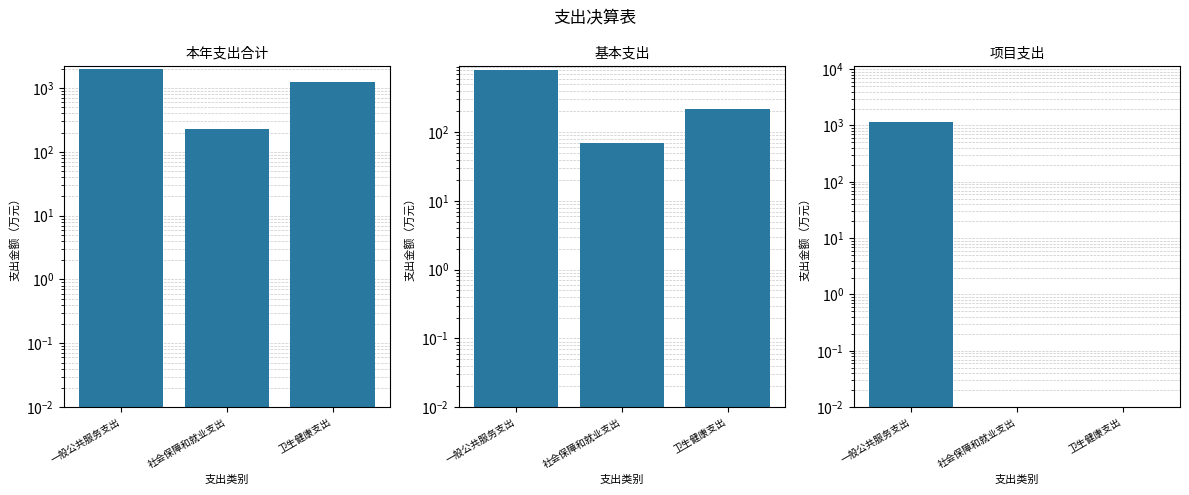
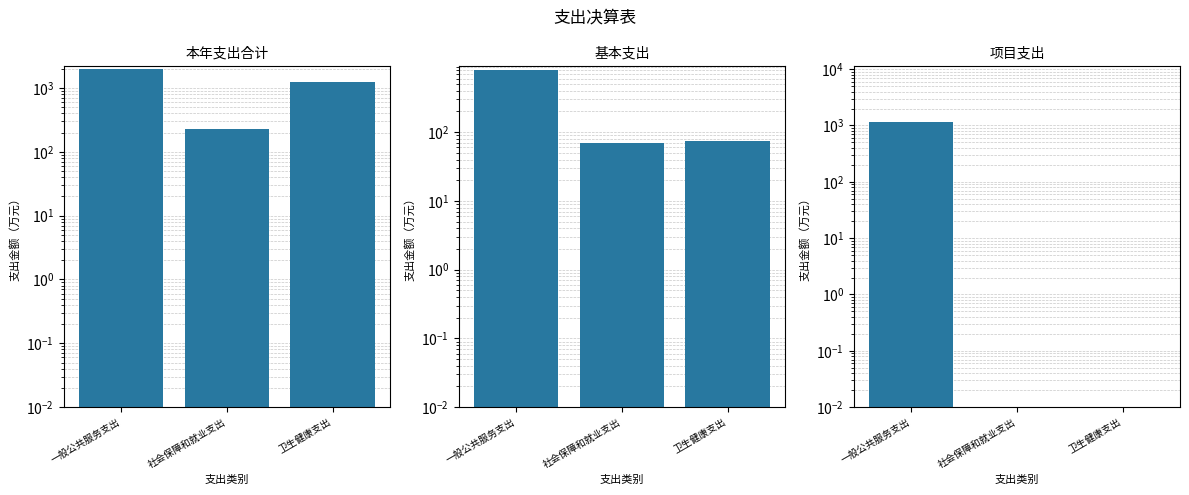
  {
    "本年支出合计": {
      "一般公共服务支出": 2000,
      "社会保障和就业支出": 230,
      "卫生健康支出": 1200
    },
    "基本支出": {
      "一般公共服务支出": 800,
      "社会保障和就业支出": 70,
-     "卫生健康支出": 220
+     "卫生健康支出": 70
    },
    "项目支出": {
      "一般公共服务支出": 1200
    }
  }
